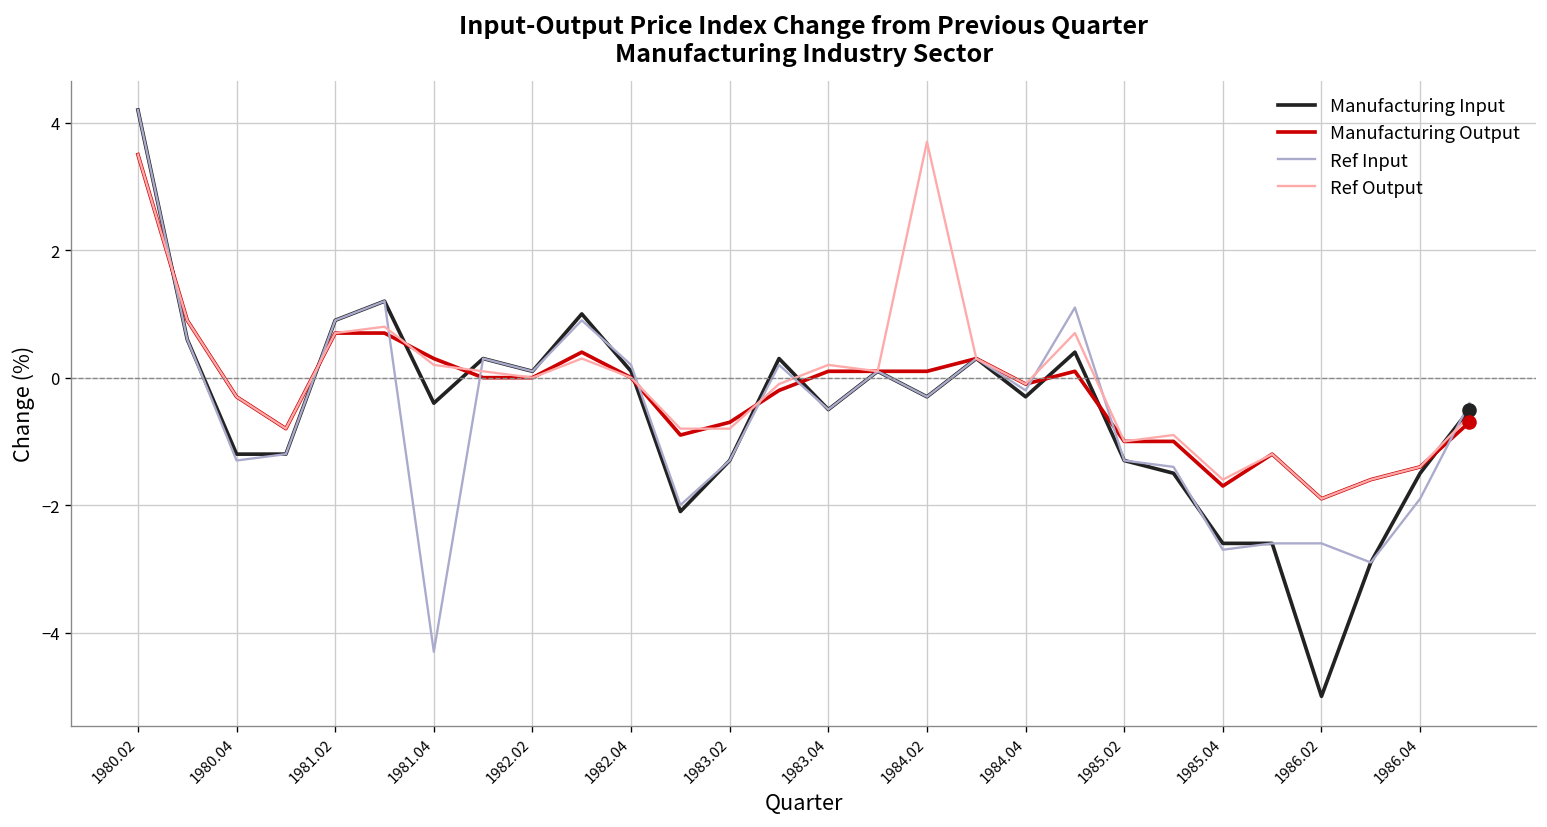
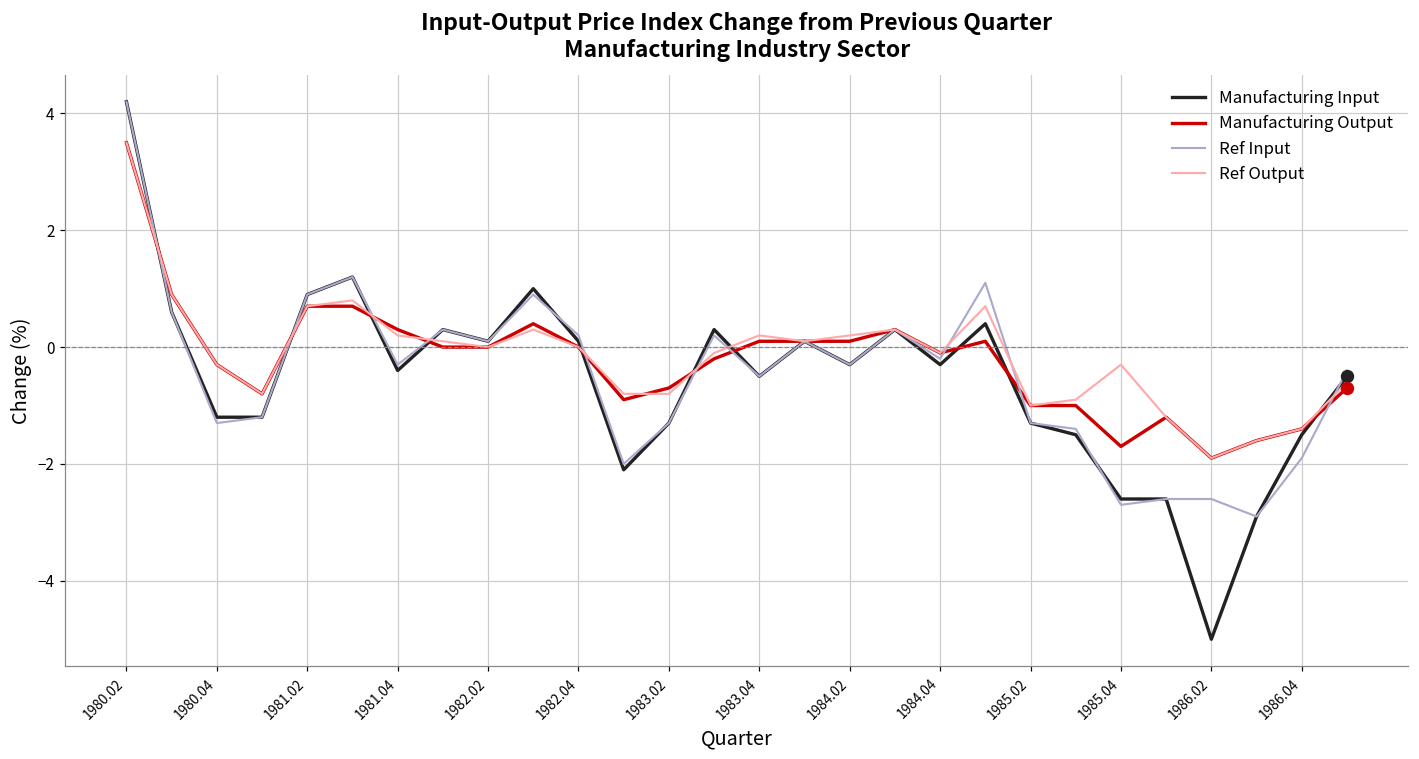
  {
    "Ref Input": {
      "1980.04": -1.3,
-     "1981.04": -4.3,
+     "1981.04": -0.3,
      "1982.04": 0.2,
      "1984.04": -0.2,
      "1985.04": -2.7,
      "1986.02": -2.6,
      "1986.04": -1.9
    },
    "Ref Output": {
      "1981.04": 0.2,
      "1983.02": -0.8,
      "1983.04": 0.2,
-     "1984.02": 3.7,
-     "1985.04": -1.6
+     "1984.02": 0.2,
+     "1985.04": -0.3
    }
  }
